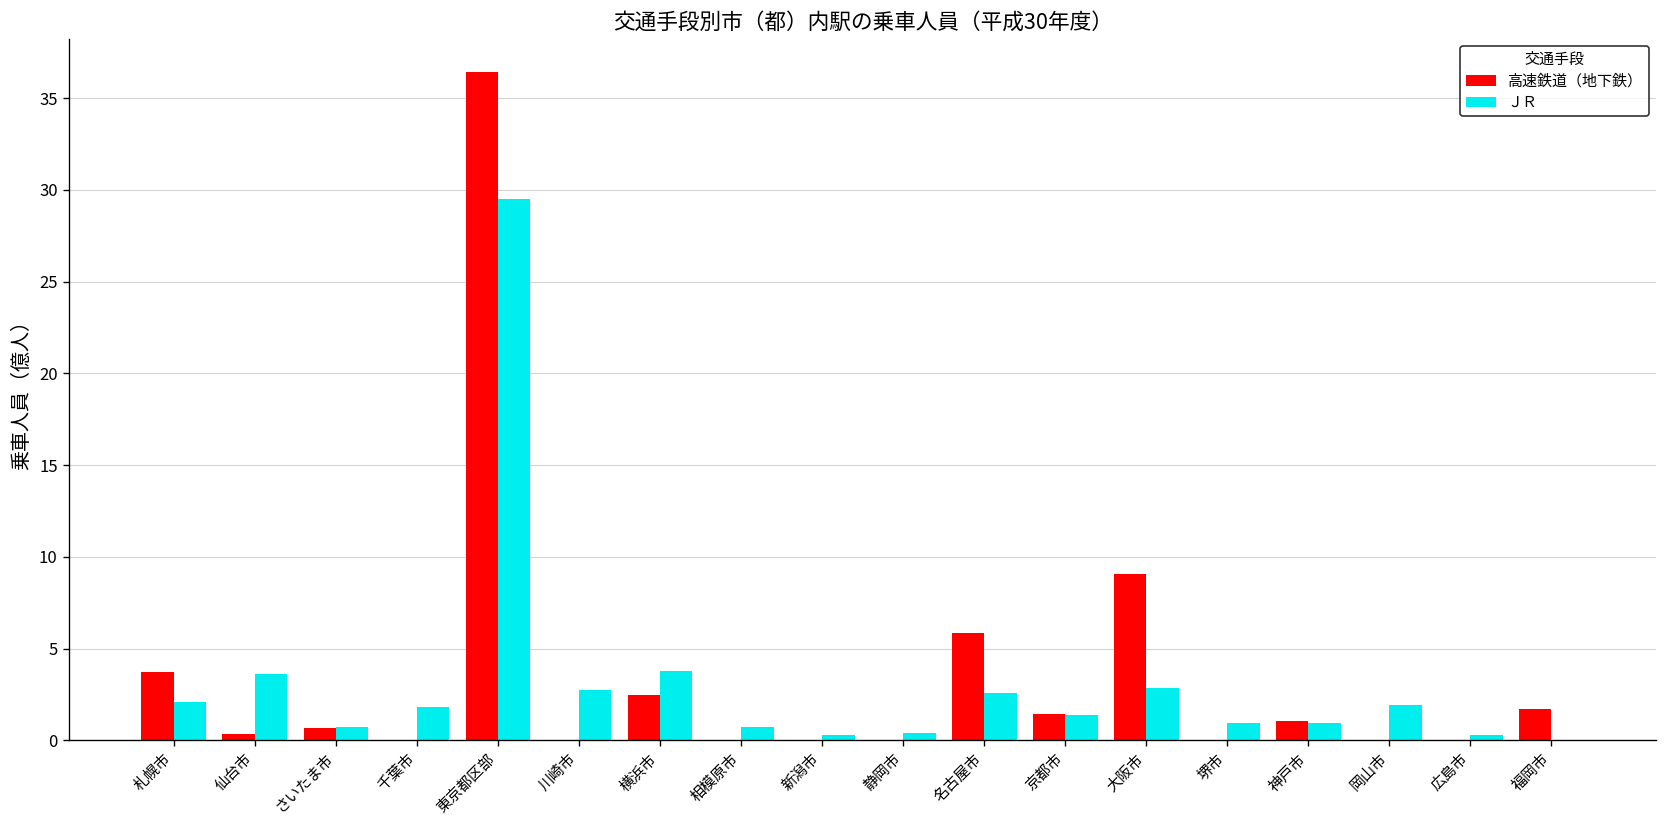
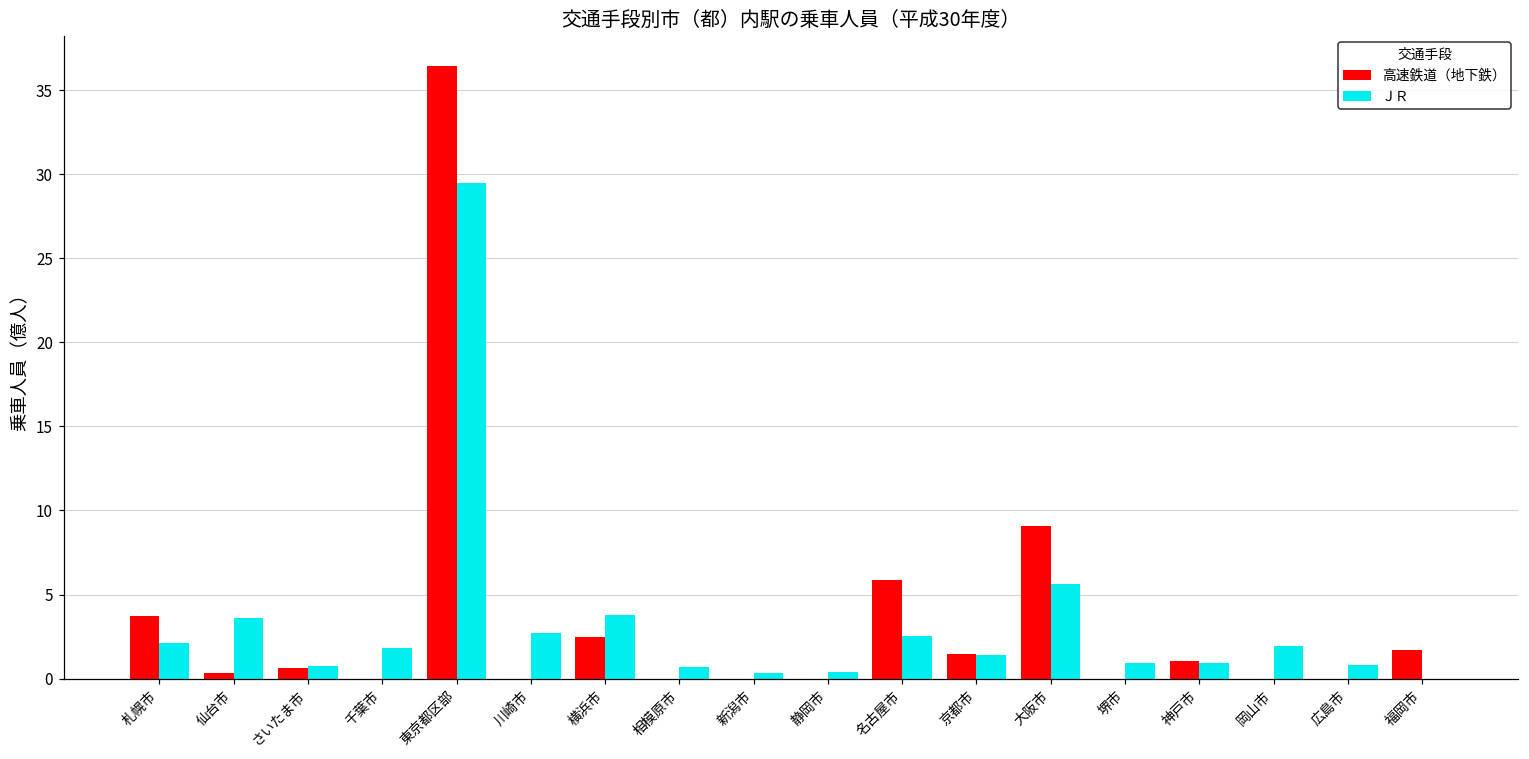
  {
    "高速鉄道（地下鉄）": {
      "札幌市": 3.7,
      "仙台市": 0.3,
      "さいたま市": 0.7,
      "千葉市": 0.0,
      "東京都区部": 36.4,
      "川崎市": 0.0,
      "横浜市": 2.4,
      "相模原市": 0.0,
      "新潟市": 0.0,
      "静岡市": 0.0,
      "名古屋市": 5.9,
      "京都市": 1.4,
      "大阪市": 9.1,
      "堺市": 0.0,
      "神戸市": 1.1,
      "岡山市": 0.0,
      "広島市": 0.0,
      "福岡市": 1.7
    },
    "ＪＲ": {
      "札幌市": 2.1,
      "仙台市": 3.6,
      "さいたま市": 0.7,
      "千葉市": 1.8,
      "東京都区部": 29.5,
      "川崎市": 2.7,
      "横浜市": 3.8,
      "相模原市": 0.7,
      "新潟市": 0.3,
      "静岡市": 0.4,
      "名古屋市": 2.6,
      "京都市": 1.4,
-     "大阪市": 2.9,
+     "大阪市": 5.7,
      "堺市": 0.9,
      "神戸市": 1.0,
      "岡山市": 1.9,
-     "広島市": 0.3,
+     "広島市": 0.8,
      "福岡市": 0.0
    }
  }
